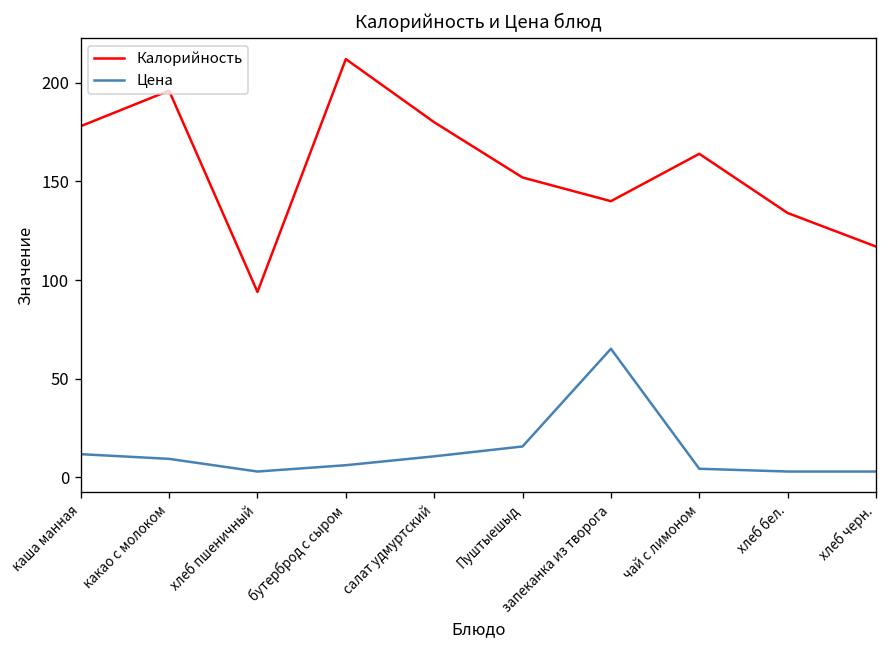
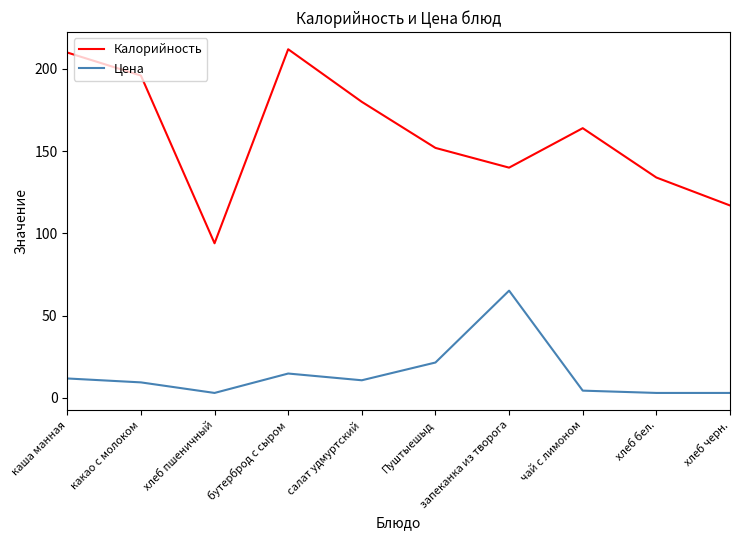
  {
    "Калорийность": {
-     "каша манная": 178,
+     "каша манная": 210,
      "хлеб пшеничный": 94,
      "бутерброд с сыром": 212,
      "салат удмуртский": 180,
      "Пуштыешыд": 152,
      "запеканка из творога": 140,
      "чай с лимоном": 164,
      "хлеб бел.": 134,
      "хлеб черн.": 117
    },
    "Цена": {
      "каша манная": 12,
      "какао с молоком": 9,
      "хлеб пшеничный": 3,
-     "бутерброд с сыром": 6,
+     "бутерброд с сыром": 15,
      "салат удмуртский": 11,
-     "Пуштыешыд": 16,
+     "Пуштыешыд": 22,
      "запеканка из творога": 65,
      "чай с лимоном": 4,
      "хлеб бел.": 3,
      "хлеб черн.": 3
    }
  }
